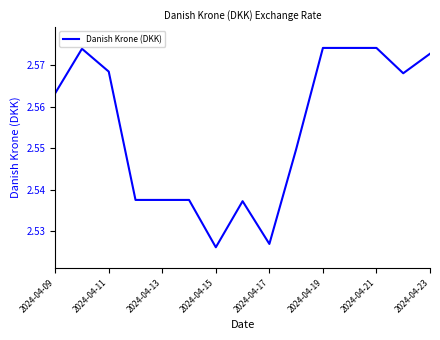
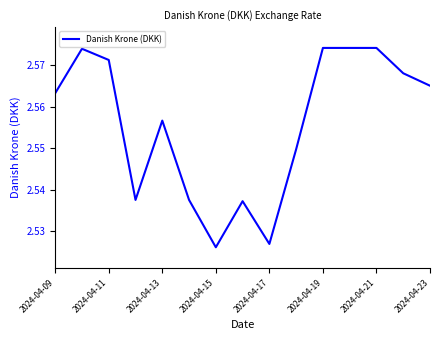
  {
    "2024-04-09": 2.563,
-   "2024-04-11": 2.569,
-   "2024-04-13": 2.538,
+   "2024-04-11": 2.571,
+   "2024-04-13": 2.557,
    "2024-04-15": 2.526,
    "2024-04-17": 2.527,
    "2024-04-19": 2.574,
    "2024-04-21": 2.574,
-   "2024-04-23": 2.573
+   "2024-04-23": 2.565
  }
